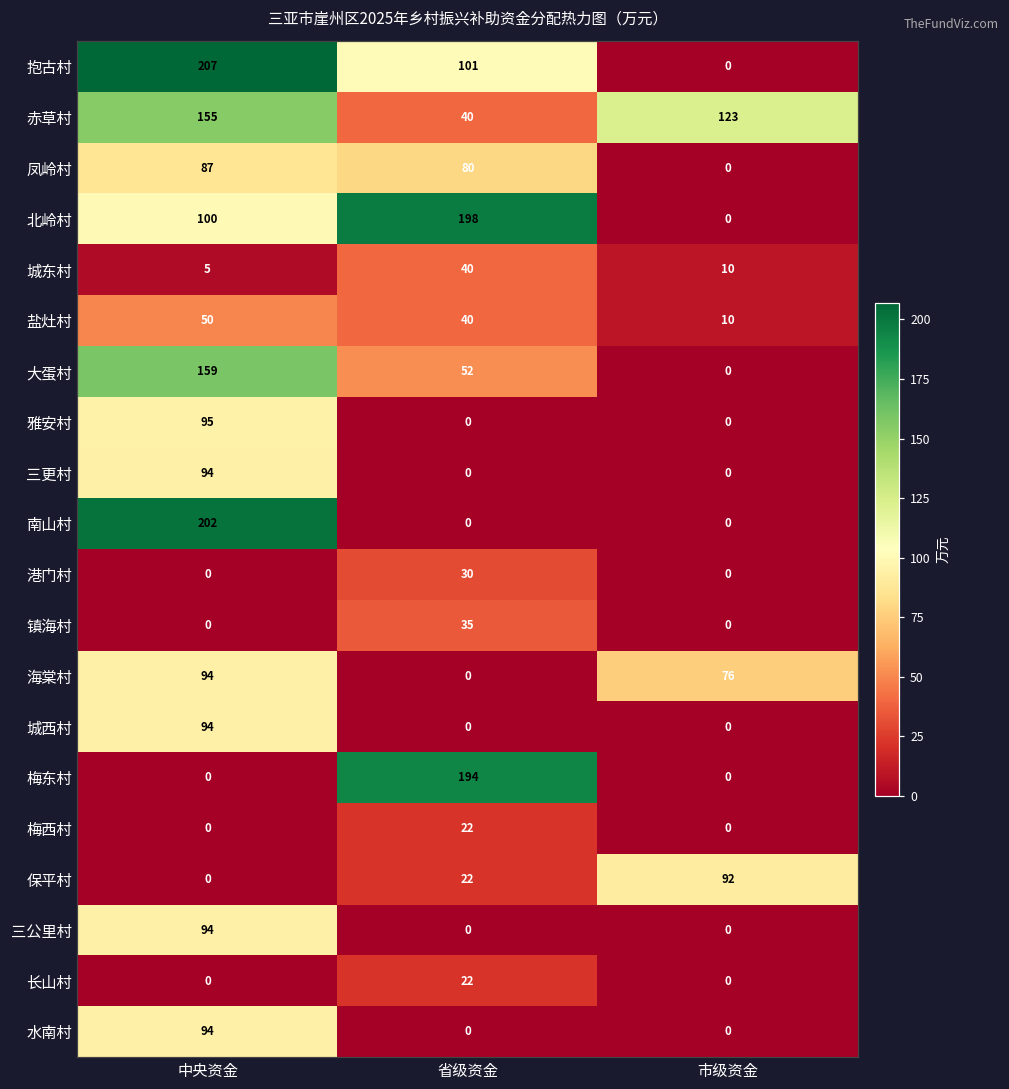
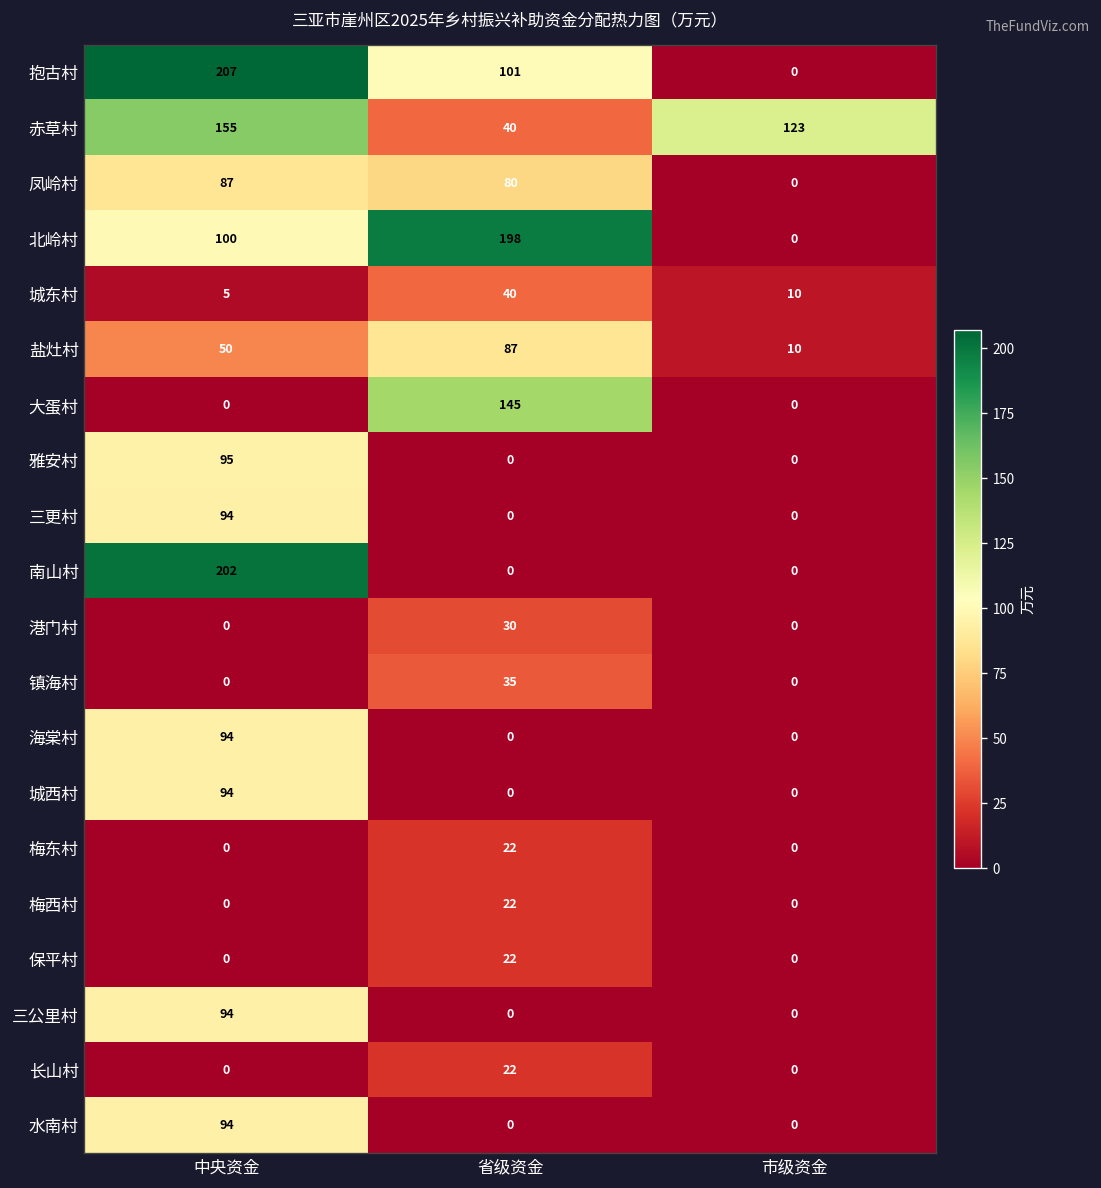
  {
    "抱古村": {
      "中央资金": 207,
      "省级资金": 101,
      "市级资金": 0
    },
    "赤草村": {
      "中央资金": 155,
      "省级资金": 40,
      "市级资金": 123
    },
    "凤岭村": {
      "中央资金": 87,
      "省级资金": 80,
      "市级资金": 0
    },
    "北岭村": {
      "中央资金": 100,
      "省级资金": 198,
      "市级资金": 0
    },
    "城东村": {
      "中央资金": 5,
      "省级资金": 40,
      "市级资金": 10
    },
    "盐灶村": {
      "中央资金": 50,
-     "省级资金": 40,
+     "省级资金": 87,
      "市级资金": 10
    },
    "大蛋村": {
-     "中央资金": 159,
-     "省级资金": 52,
+     "中央资金": 0,
+     "省级资金": 145,
      "市级资金": 0
    },
    "雅安村": {
      "中央资金": 95,
      "省级资金": 0,
      "市级资金": 0
    },
    "三更村": {
      "中央资金": 94,
      "省级资金": 0,
      "市级资金": 0
    },
    "南山村": {
      "中央资金": 202,
      "省级资金": 0,
      "市级资金": 0
    },
    "港门村": {
      "中央资金": 0,
      "省级资金": 30,
      "市级资金": 0
    },
    "镇海村": {
      "中央资金": 0,
      "省级资金": 35,
      "市级资金": 0
    },
    "海棠村": {
      "中央资金": 94,
      "省级资金": 0,
-     "市级资金": 76
+     "市级资金": 0
    },
    "城西村": {
      "中央资金": 94,
      "省级资金": 0,
      "市级资金": 0
    },
    "梅东村": {
      "中央资金": 0,
-     "省级资金": 194,
+     "省级资金": 22,
      "市级资金": 0
    },
    "梅西村": {
      "中央资金": 0,
      "省级资金": 22,
      "市级资金": 0
    },
    "保平村": {
      "中央资金": 0,
      "省级资金": 22,
-     "市级资金": 92
+     "市级资金": 0
    },
    "三公里村": {
      "中央资金": 94,
      "省级资金": 0,
      "市级资金": 0
    },
    "长山村": {
      "中央资金": 0,
      "省级资金": 22,
      "市级资金": 0
    },
    "水南村": {
      "中央资金": 94,
      "省级资金": 0,
      "市级资金": 0
    }
  }
